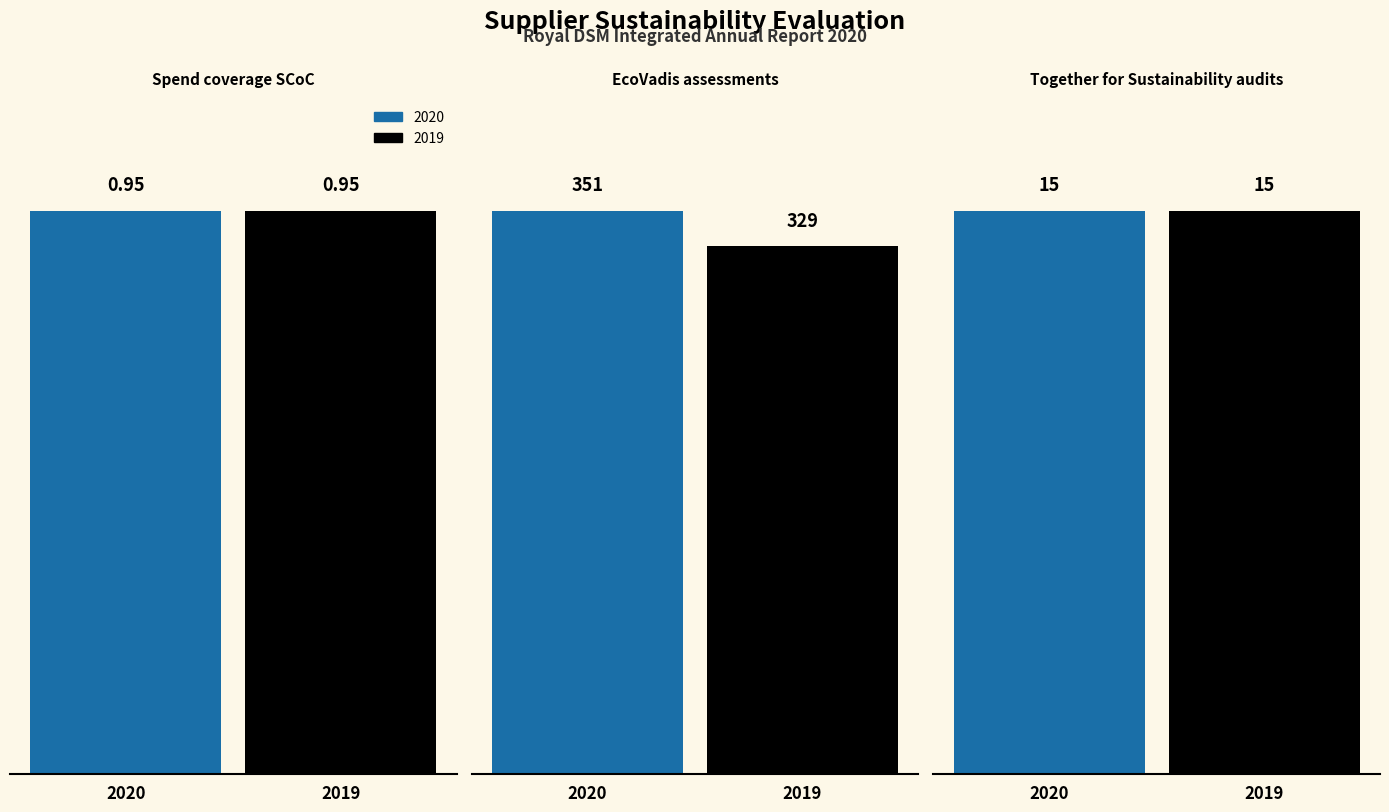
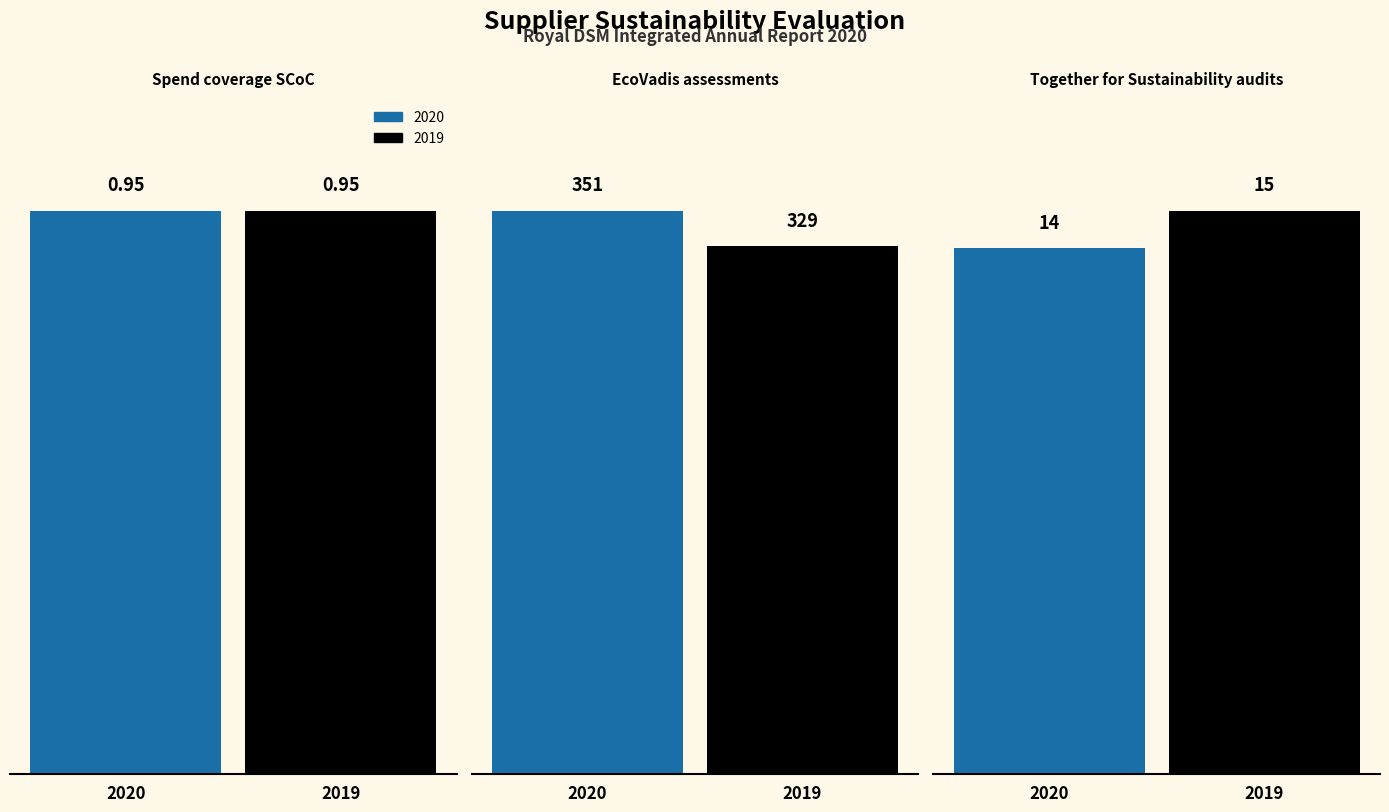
  {
    "Spend coverage SCoC": {
      "2020": 0.95,
      "2019": 0.95
    },
    "EcoVadis assessments": {
      "2020": 351,
      "2019": 329
    },
    "Together for Sustainability audits": {
-     "2020": 15,
+     "2020": 14,
      "2019": 15
    }
  }
